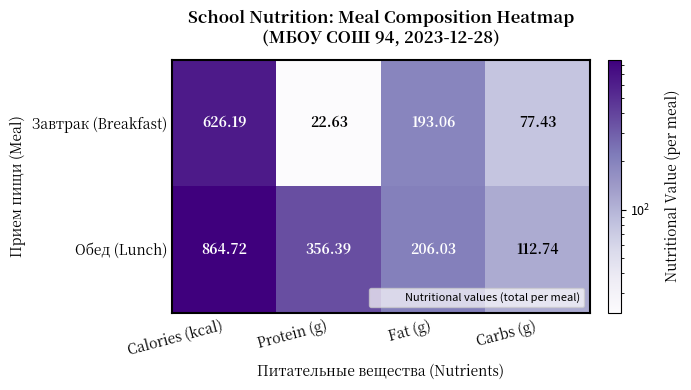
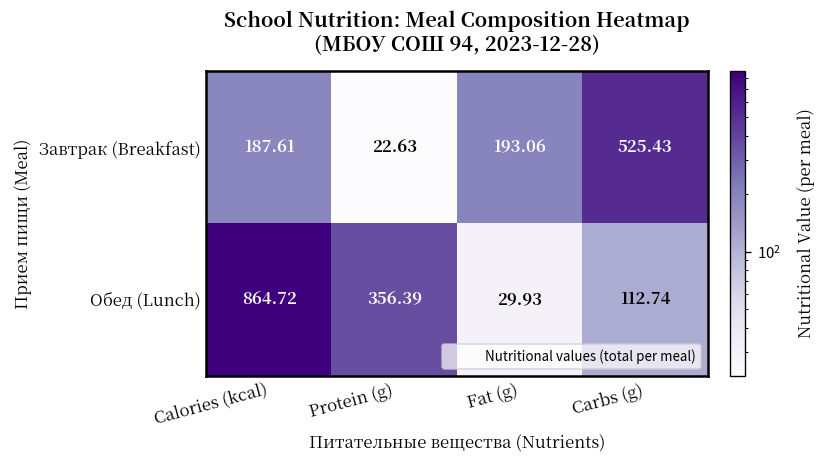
  {
    "Завтрак (Breakfast)": {
-     "Calories (kcal)": 626.19,
+     "Calories (kcal)": 187.61,
      "Protein (g)": 22.63,
      "Fat (g)": 193.06,
-     "Carbs (g)": 77.43
+     "Carbs (g)": 525.43
    },
    "Обед (Lunch)": {
      "Calories (kcal)": 864.72,
      "Protein (g)": 356.39,
-     "Fat (g)": 206.03,
+     "Fat (g)": 29.93,
      "Carbs (g)": 112.74
    }
  }
